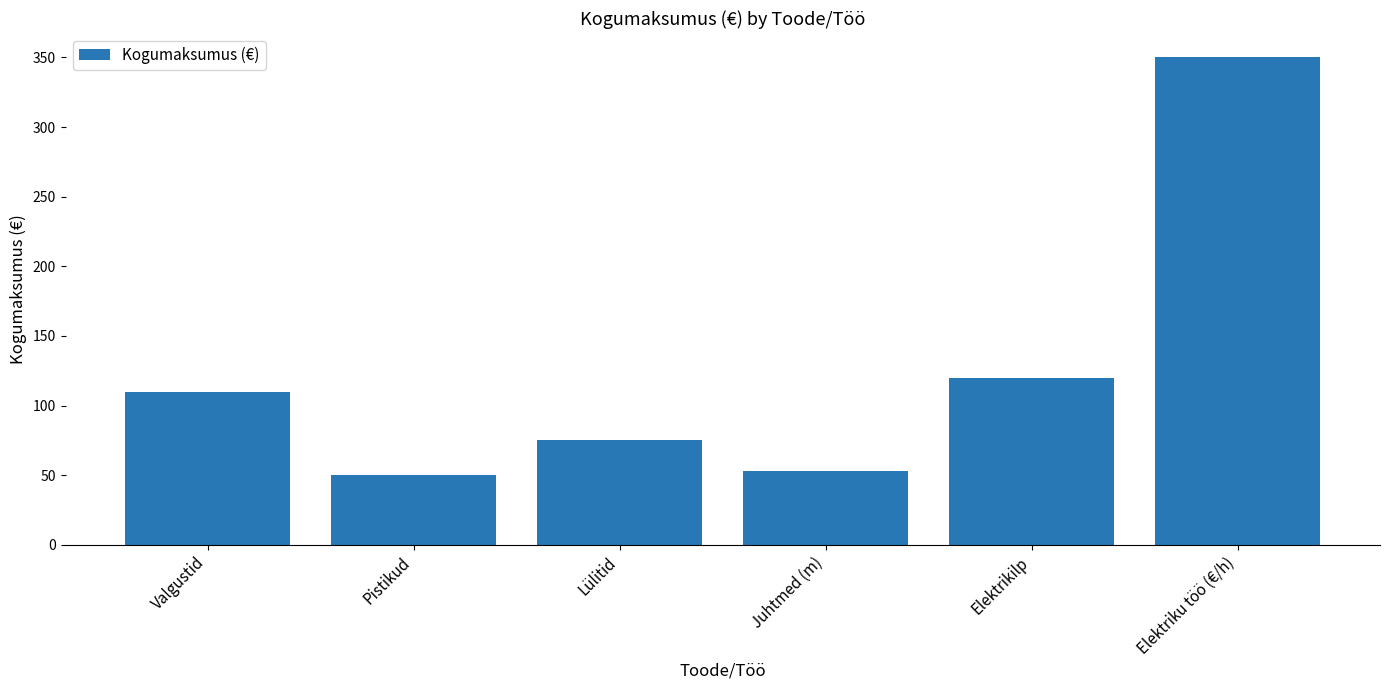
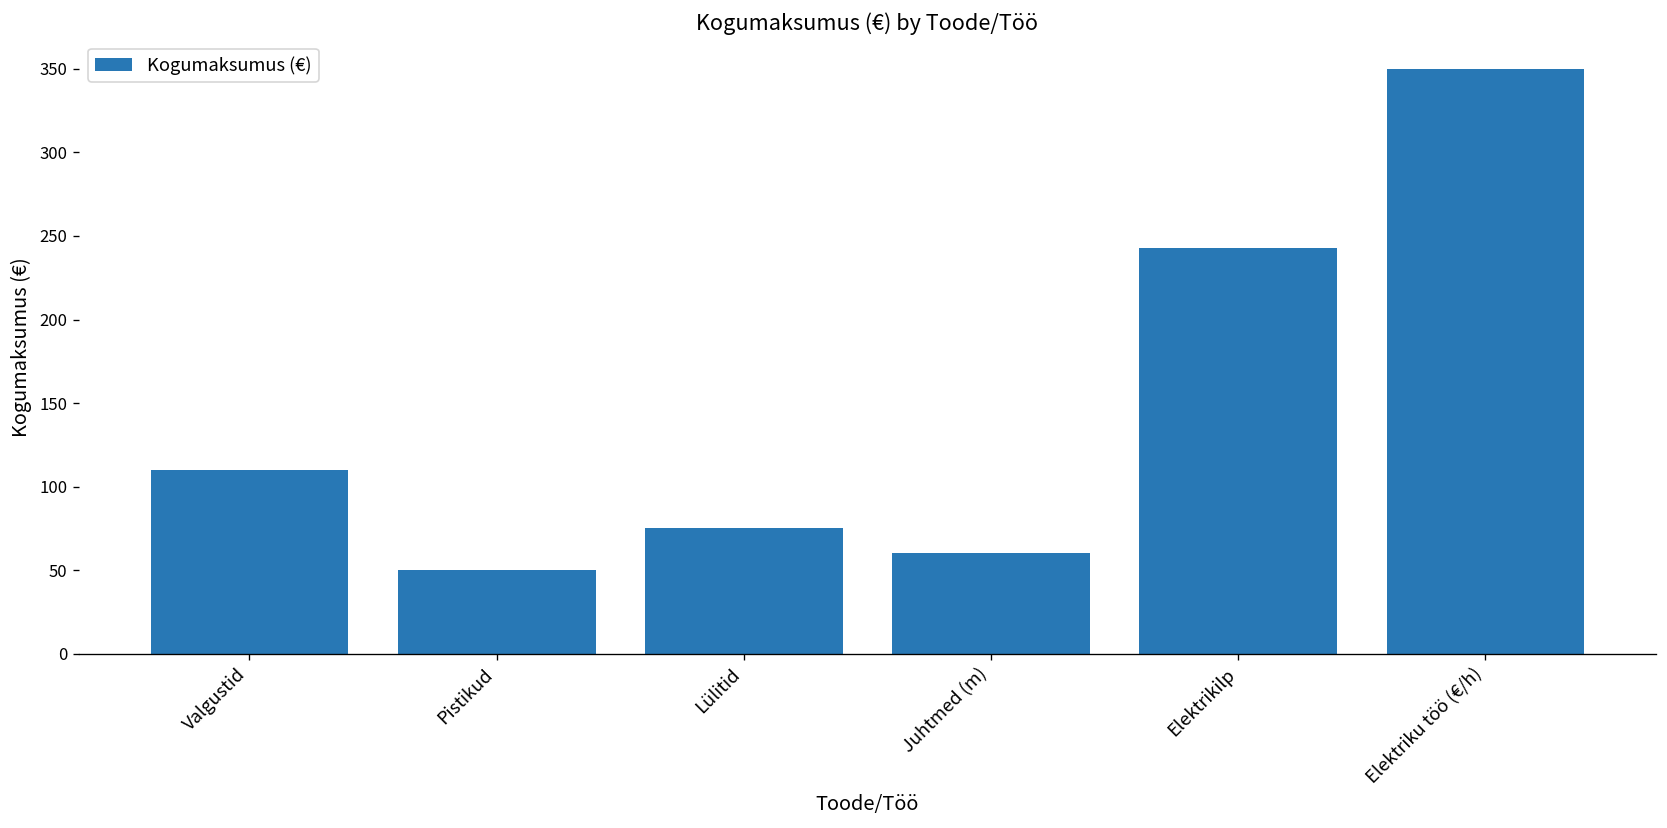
  {
    "Valgustid": 110,
    "Pistikud": 50,
    "Lülitid": 75,
-   "Juhtmed (m)": 53,
-   "Elektrikilp": 120,
+   "Juhtmed (m)": 60,
+   "Elektrikilp": 243,
    "Elektriku töö (€/h)": 350
  }
